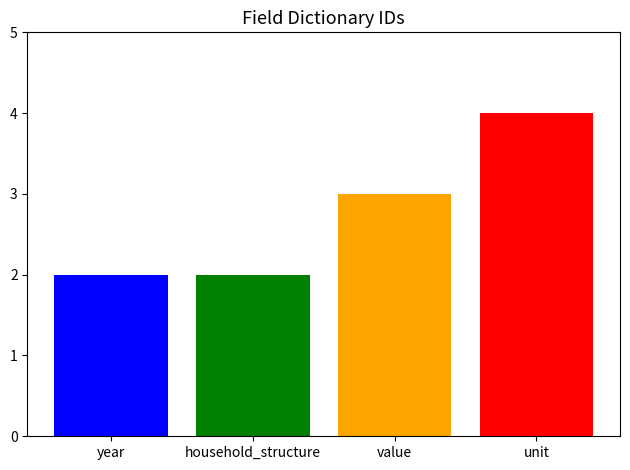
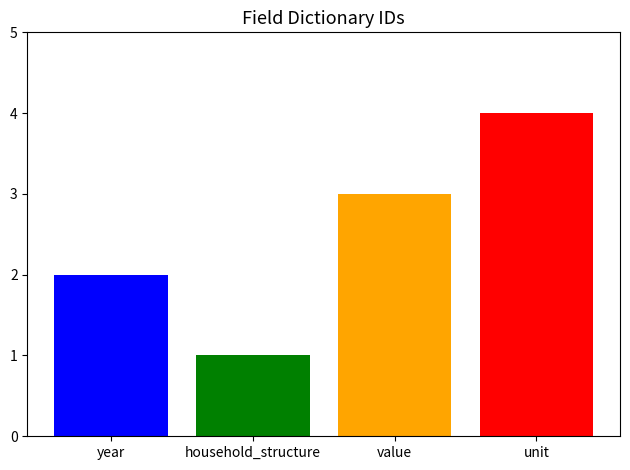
  {
    "year": 2,
-   "household_structure": 2,
+   "household_structure": 1,
    "value": 3,
    "unit": 4
  }
